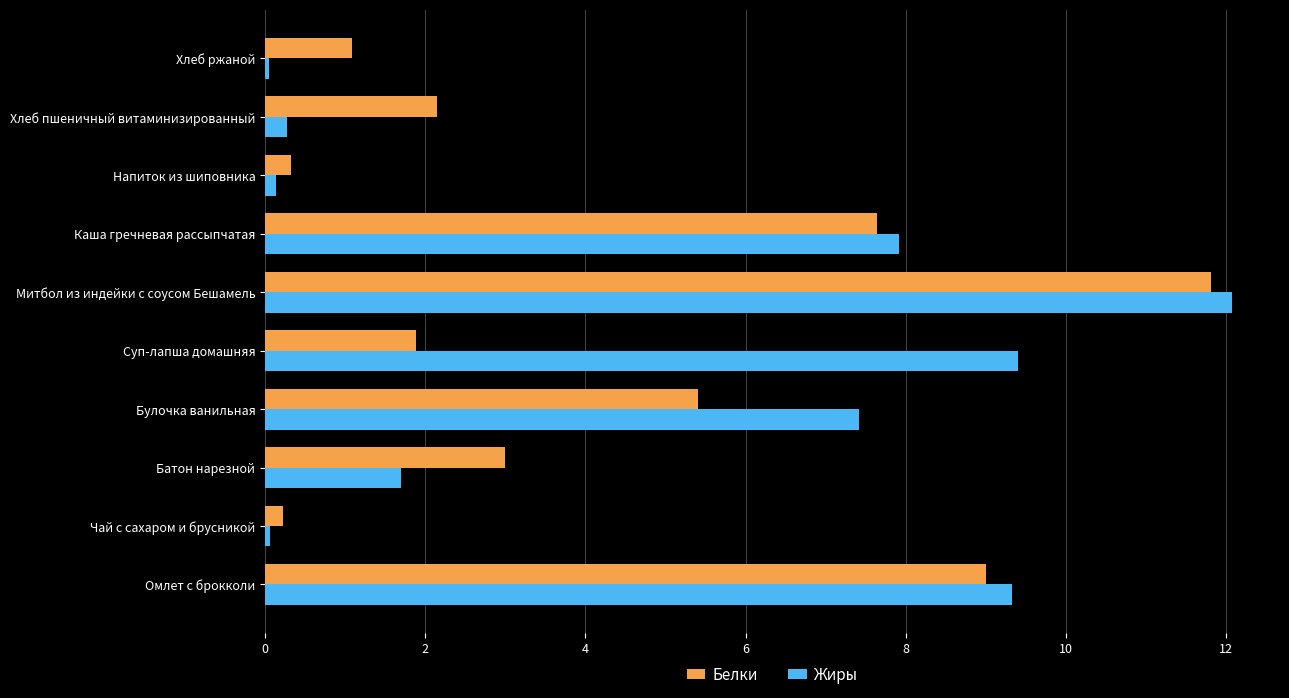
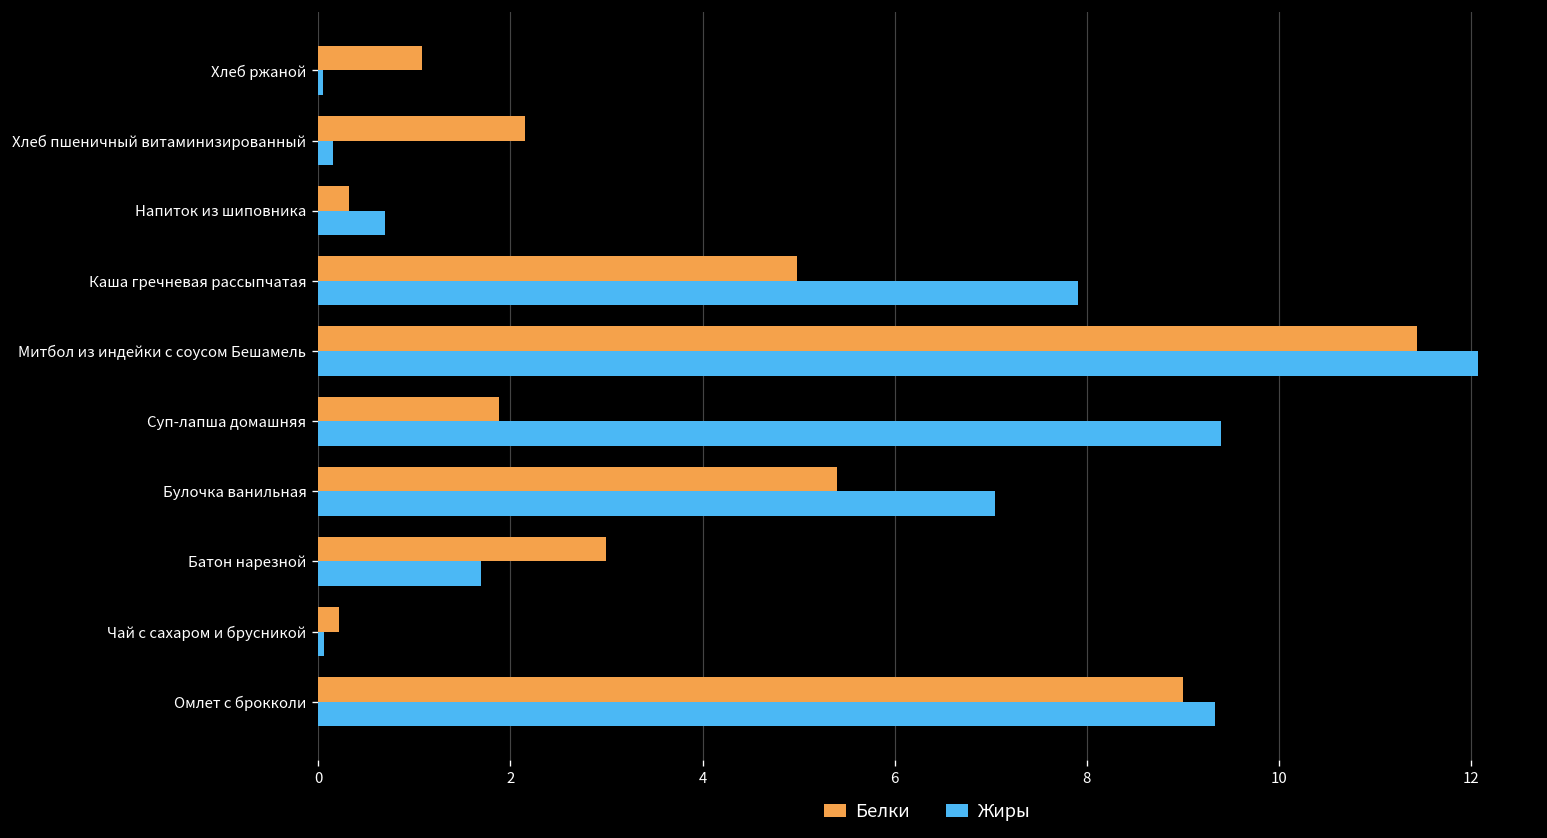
  {
    "Белки": {
      "Хлеб ржаной": 1.1,
      "Хлеб пшеничный витаминизированный": 2.2,
      "Напиток из шиповника": 0.3,
-     "Каша гречневая рассыпчатая": 7.6,
-     "Митбол из индейки с соусом Бешамель": 11.8,
+     "Каша гречневая рассыпчатая": 5.0,
+     "Митбол из индейки с соусом Бешамель": 11.4,
      "Суп-лапша домашняя": 1.9,
      "Булочка ванильная": 5.4,
      "Батон нарезной": 3.0,
      "Чай с сахаром и брусникой": 0.2,
      "Омлет с брокколи": 9.0
    },
    "Жиры": {
      "Хлеб ржаной": 0.1,
-     "Хлеб пшеничный витаминизированный": 0.3,
-     "Напиток из шиповника": 0.1,
+     "Хлеб пшеничный витаминизированный": 0.2,
+     "Напиток из шиповника": 0.7,
      "Каша гречневая рассыпчатая": 7.9,
      "Митбол из индейки с соусом Бешамель": 12.1,
      "Суп-лапша домашняя": 9.4,
-     "Булочка ванильная": 7.4,
+     "Булочка ванильная": 7.0,
      "Батон нарезной": 1.7,
      "Чай с сахаром и брусникой": 0.1,
      "Омлет с брокколи": 9.3
    }
  }
